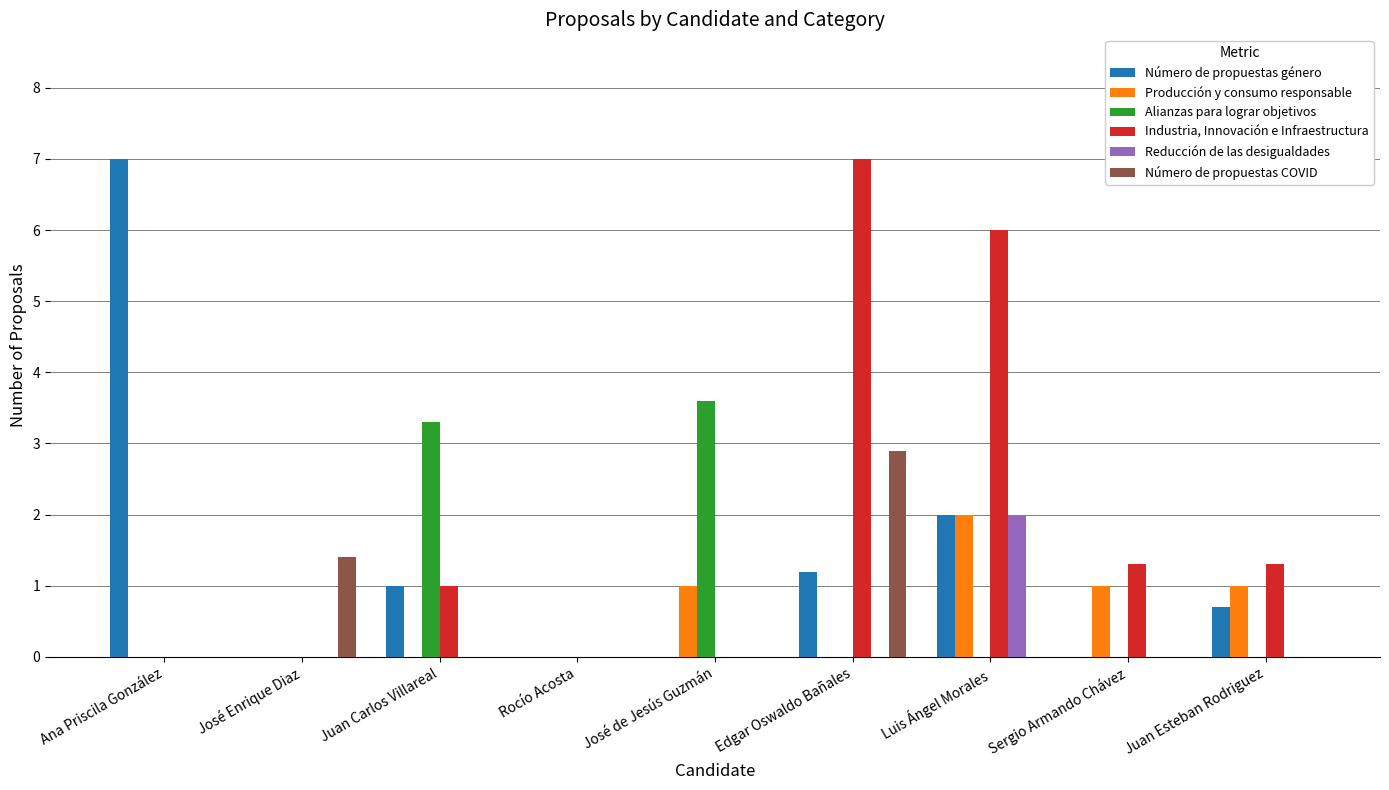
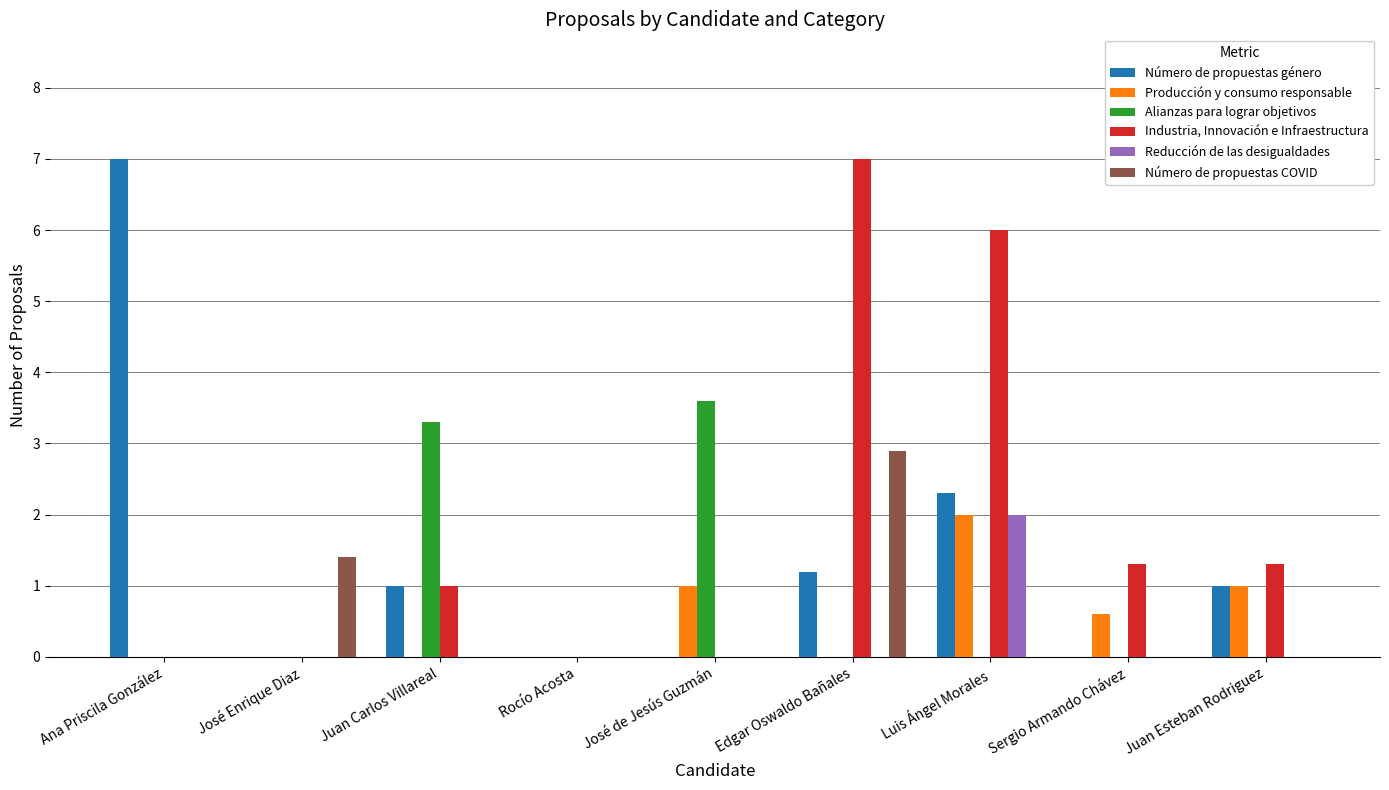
  {
    "Número de propuestas género": {
      "Ana Priscila González": 7.0,
      "José Enrique Diaz": 0.0,
      "Juan Carlos Villareal": 1.0,
      "Rocío Acosta": 0.0,
      "José de Jesús Guzmán": 0.0,
      "Edgar Oswaldo Bañales": 1.2,
-     "Luis Ángel Morales": 2.0,
+     "Luis Ángel Morales": 2.3,
      "Sergio Armando Chávez": 0.0,
-     "Juan Esteban Rodriguez": 0.7
+     "Juan Esteban Rodriguez": 1.0
    },
    "Producción y consumo responsable": {
      "Ana Priscila González": 0.0,
      "José Enrique Diaz": 0.0,
      "Juan Carlos Villareal": 0.0,
      "Rocío Acosta": 0.0,
      "José de Jesús Guzmán": 1.0,
      "Edgar Oswaldo Bañales": 0.0,
      "Luis Ángel Morales": 2.0,
-     "Sergio Armando Chávez": 1.0,
+     "Sergio Armando Chávez": 0.6,
      "Juan Esteban Rodriguez": 1.0
    },
    "Alianzas para lograr objetivos": {
      "Ana Priscila González": 0.0,
      "José Enrique Diaz": 0.0,
      "Juan Carlos Villareal": 3.3,
      "Rocío Acosta": 0.0,
      "José de Jesús Guzmán": 3.6,
      "Edgar Oswaldo Bañales": 0.0,
      "Luis Ángel Morales": 0.0,
      "Sergio Armando Chávez": 0.0,
      "Juan Esteban Rodriguez": 0.0
    },
    "Industria, Innovación e Infraestructura": {
      "Ana Priscila González": 0.0,
      "José Enrique Diaz": 0.0,
      "Juan Carlos Villareal": 1.0,
      "Rocío Acosta": 0.0,
      "José de Jesús Guzmán": 0.0,
      "Edgar Oswaldo Bañales": 7.0,
      "Luis Ángel Morales": 6.0,
      "Sergio Armando Chávez": 1.3,
      "Juan Esteban Rodriguez": 1.3
    },
    "Reducción de las desigualdades": {
      "Ana Priscila González": 0.0,
      "José Enrique Diaz": 0.0,
      "Juan Carlos Villareal": 0.0,
      "Rocío Acosta": 0.0,
      "José de Jesús Guzmán": 0.0,
      "Edgar Oswaldo Bañales": 0.0,
      "Luis Ángel Morales": 2.0,
      "Sergio Armando Chávez": 0.0,
      "Juan Esteban Rodriguez": 0.0
    },
    "Número de propuestas COVID": {
      "Ana Priscila González": 0.0,
      "José Enrique Diaz": 1.4,
      "Juan Carlos Villareal": 0.0,
      "Rocío Acosta": 0.0,
      "José de Jesús Guzmán": 0.0,
      "Edgar Oswaldo Bañales": 2.9,
      "Luis Ángel Morales": 0.0,
      "Sergio Armando Chávez": 0.0,
      "Juan Esteban Rodriguez": 0.0
    }
  }
